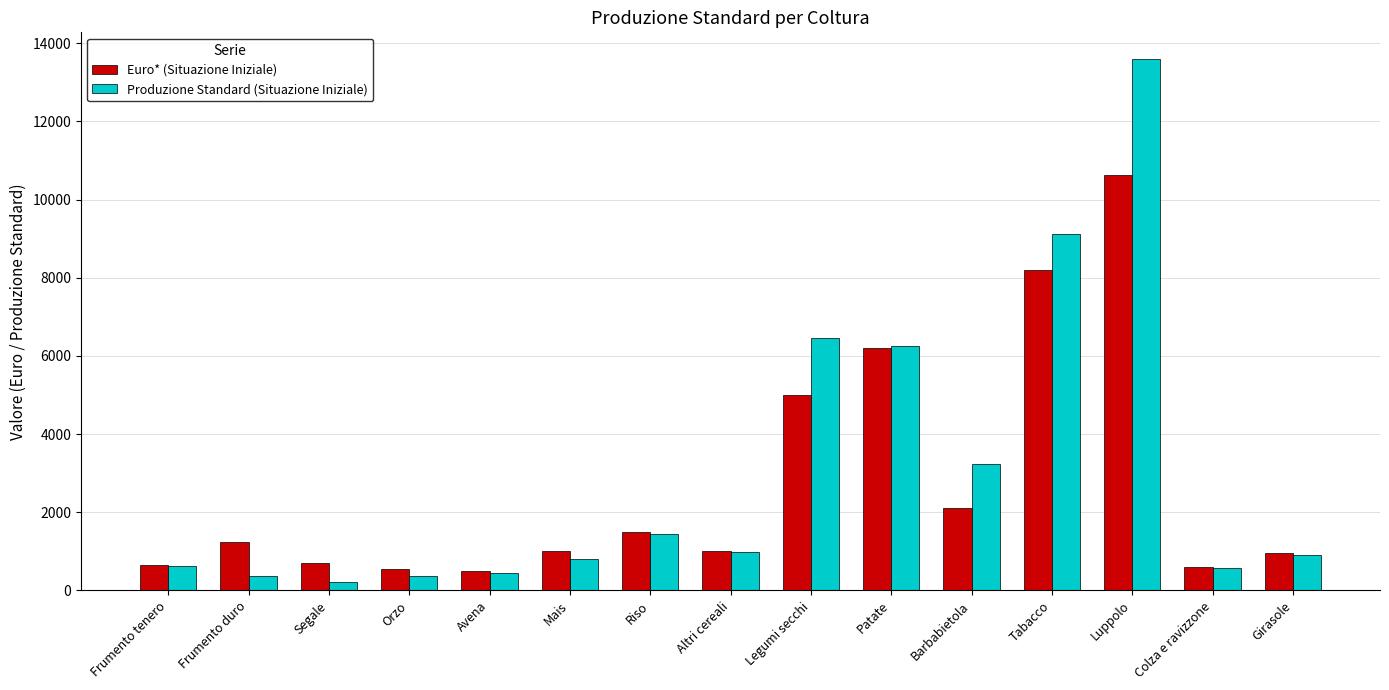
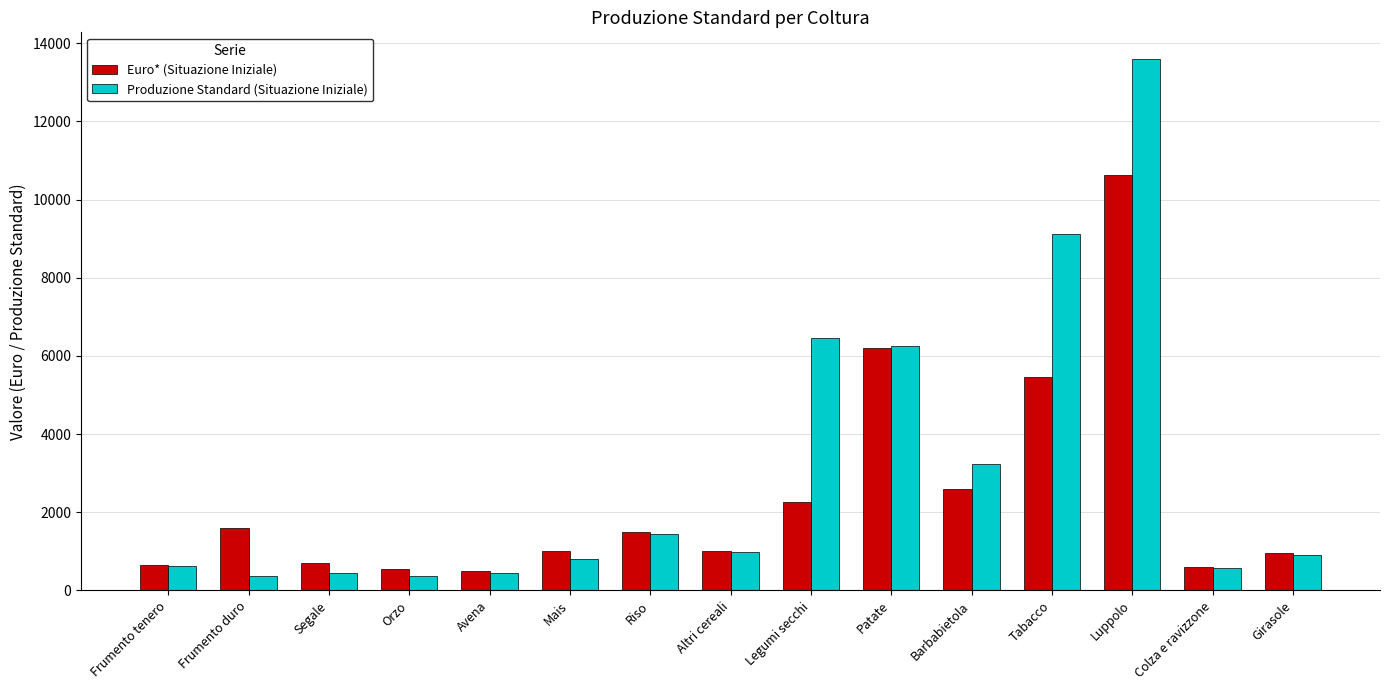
  {
    "Euro* (Situazione Iniziale)": {
      "Frumento tenero": 700,
-     "Frumento duro": 1200,
+     "Frumento duro": 1600,
      "Segale": 700,
      "Orzo": 600,
      "Avena": 500,
      "Mais": 1000,
      "Riso": 1500,
      "Altri cereali": 1000,
-     "Legumi secchi": 5000,
+     "Legumi secchi": 2300,
      "Patate": 6200,
-     "Barbabietola": 2100,
-     "Tabacco": 8200,
+     "Barbabietola": 2600,
+     "Tabacco": 5500,
      "Luppolo": 10600,
      "Colza e ravizzone": 600,
      "Girasole": 1000
    },
    "Produzione Standard (Situazione Iniziale)": {
      "Frumento tenero": 600,
      "Frumento duro": 400,
-     "Segale": 200,
+     "Segale": 500,
      "Orzo": 400,
      "Avena": 400,
      "Mais": 800,
      "Riso": 1500,
      "Altri cereali": 1000,
      "Legumi secchi": 6500,
      "Patate": 6300,
      "Barbabietola": 3200,
      "Tabacco": 9100,
      "Luppolo": 13600,
      "Colza e ravizzone": 600,
      "Girasole": 900
    }
  }
